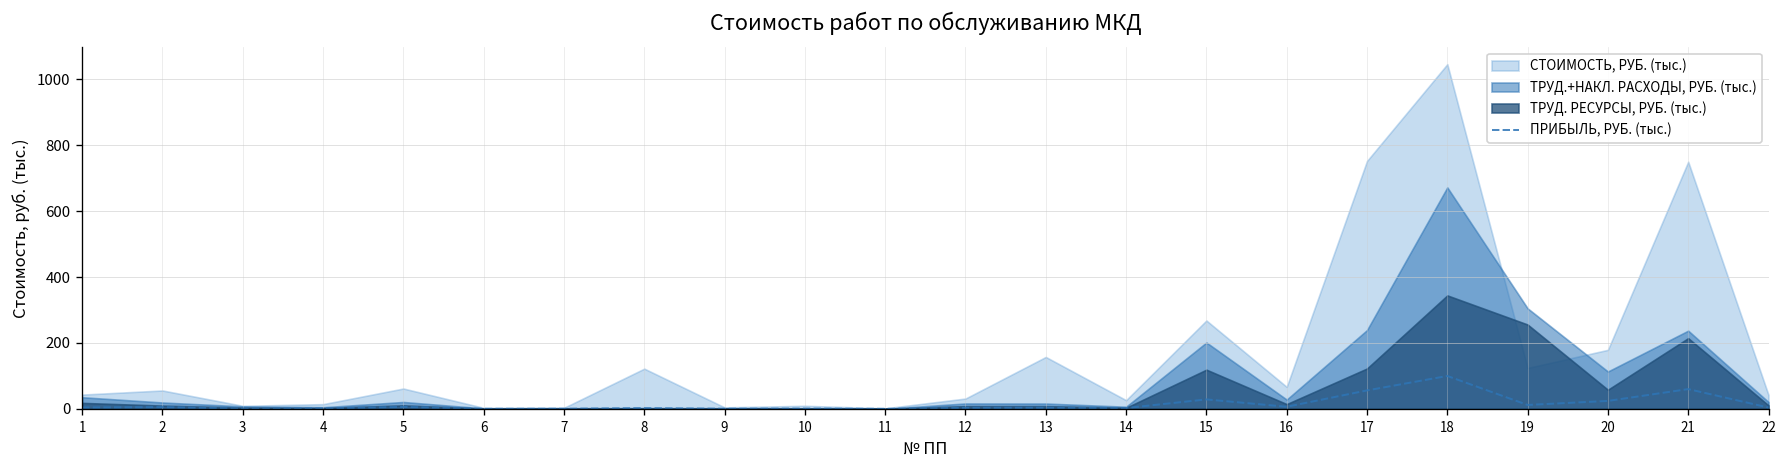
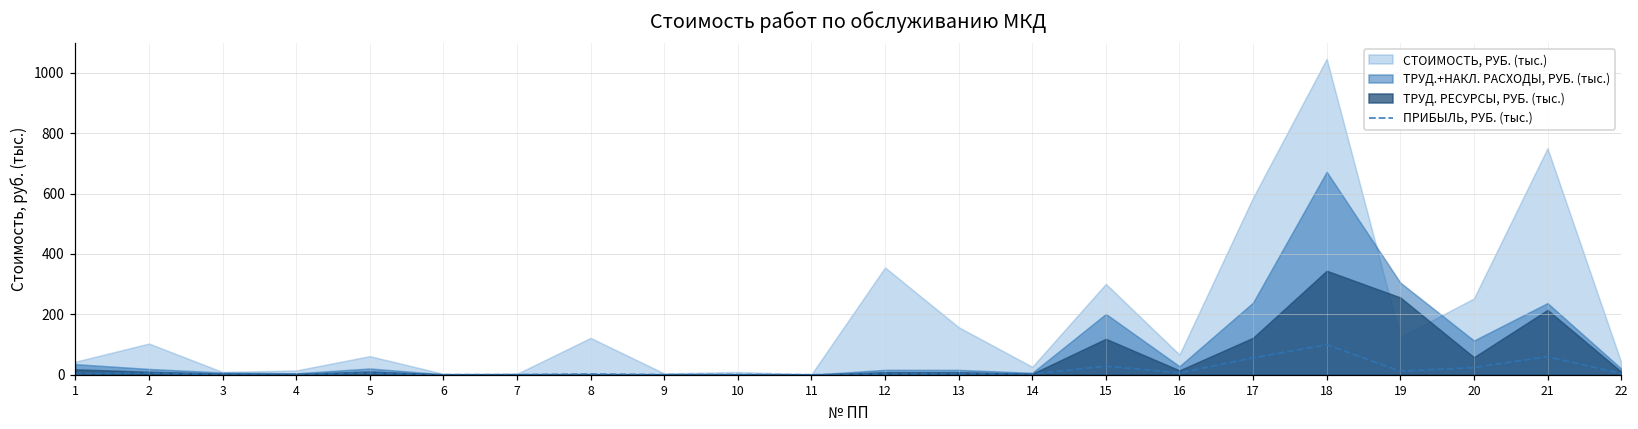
  {
    "СТОИМОСТЬ, РУБ. (тыс.)": {
-     "2": 60,
+     "2": 100,
      "4": 10,
      "5": 60,
      "8": 120,
-     "12": 30,
+     "12": 360,
      "13": 160,
      "14": 30,
-     "15": 270,
+     "15": 300,
      "16": 70,
-     "17": 750,
+     "17": 590,
      "18": 1050,
      "19": 120,
-     "20": 180,
+     "20": 250,
      "21": 750,
      "22": 40
    },
    "ТРУД. РЕСУРСЫ, РУБ. (тыс.)": {
      "1": 20,
      "15": 120,
      "17": 120,
      "18": 340,
      "19": 260,
      "20": 60,
      "21": 210
    }
  }
